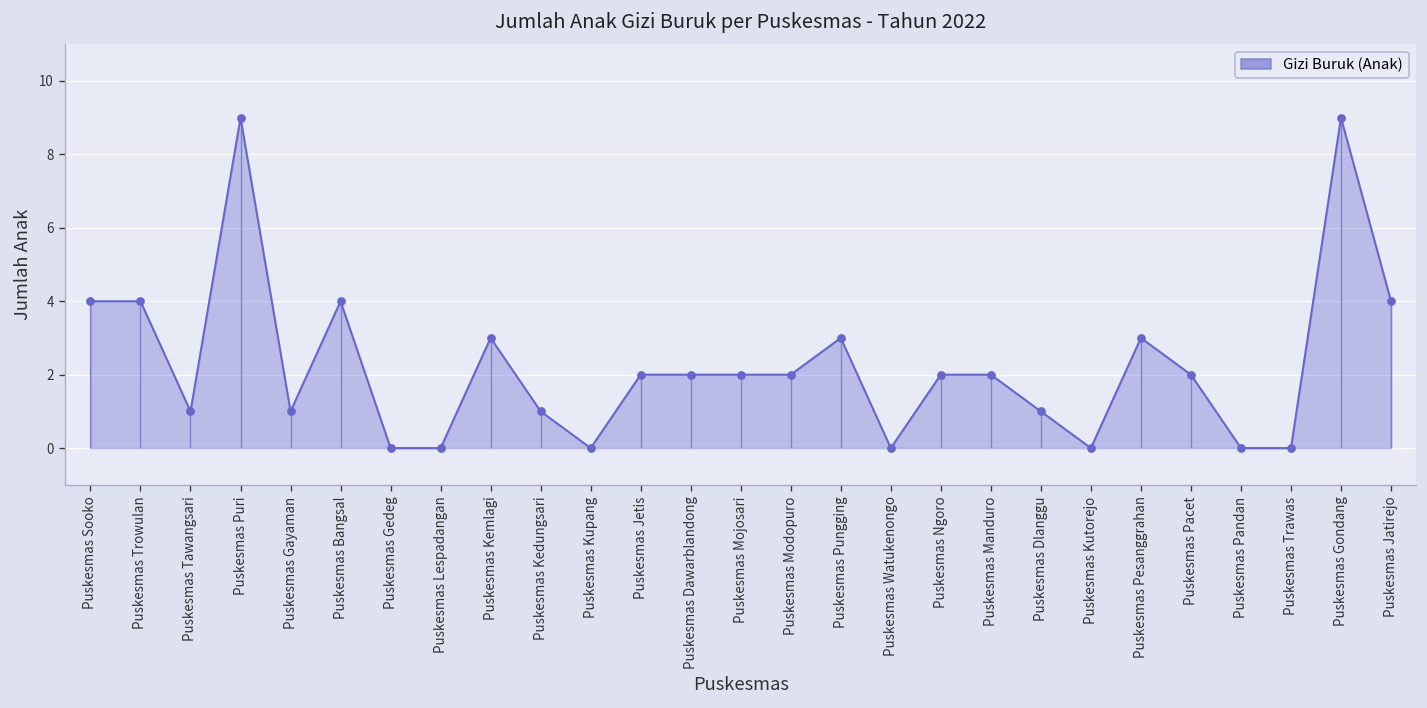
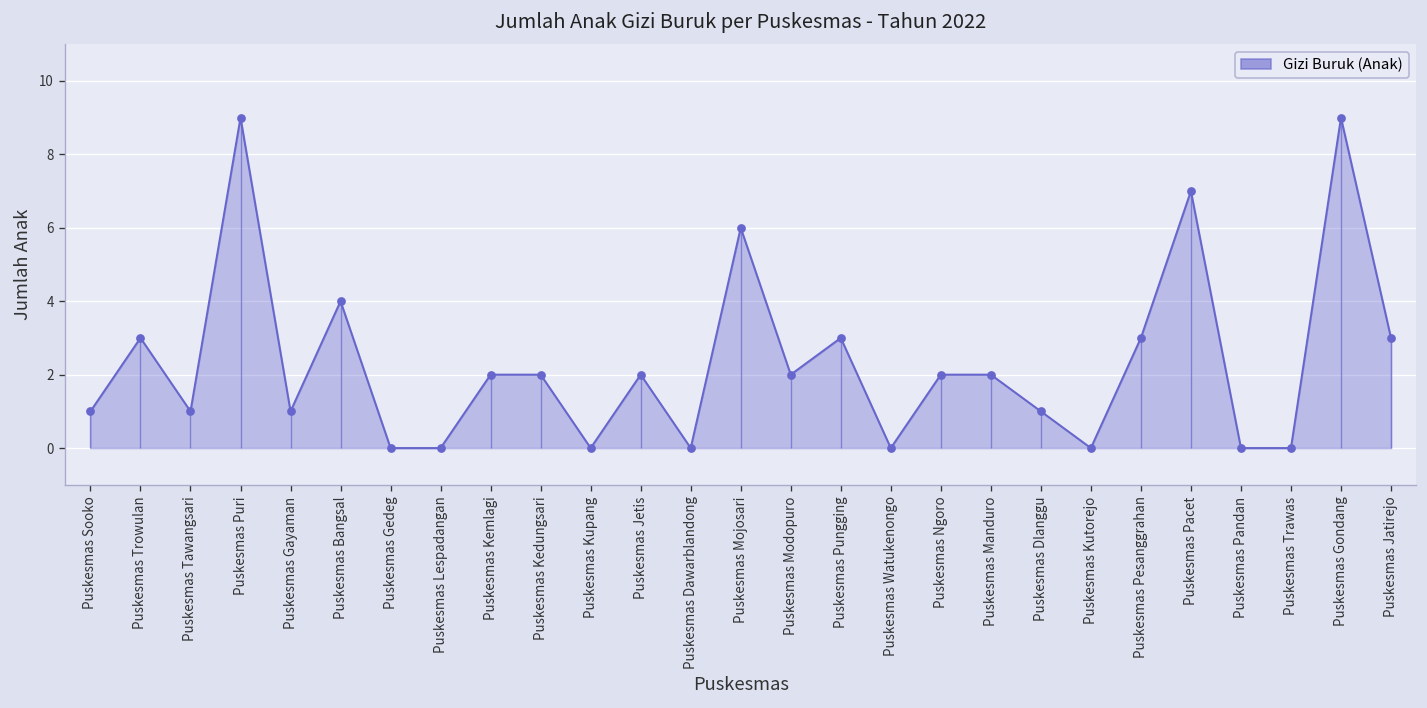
  {
-   "Puskesmas Sooko": 4,
-   "Puskesmas Trowulan": 4,
+   "Puskesmas Sooko": 1,
+   "Puskesmas Trowulan": 3,
    "Puskesmas Tawangsari": 1,
    "Puskesmas Puri": 9,
    "Puskesmas Gayaman": 1,
    "Puskesmas Bangsal": 4,
    "Puskesmas Gedeg": 0,
    "Puskesmas Lespadangan": 0,
-   "Puskesmas Kemlagi": 3,
-   "Puskesmas Kedungsari": 1,
+   "Puskesmas Kemlagi": 2,
+   "Puskesmas Kedungsari": 2,
    "Puskesmas Kupang": 0,
    "Puskesmas Jetis": 2,
-   "Puskesmas Dawarblandong": 2,
-   "Puskesmas Mojosari": 2,
+   "Puskesmas Dawarblandong": 0,
+   "Puskesmas Mojosari": 6,
    "Puskesmas Modopuro": 2,
    "Puskesmas Pungging": 3,
    "Puskesmas Watukenongo": 0,
    "Puskesmas Ngoro": 2,
    "Puskesmas Manduro": 2,
    "Puskesmas Dlanggu": 1,
    "Puskesmas Kutorejo": 0,
    "Puskesmas Pesanggrahan": 3,
-   "Puskesmas Pacet": 2,
+   "Puskesmas Pacet": 7,
    "Puskesmas Pandan": 0,
    "Puskesmas Trawas": 0,
    "Puskesmas Gondang": 9,
-   "Puskesmas Jatirejo": 4
+   "Puskesmas Jatirejo": 3
  }
